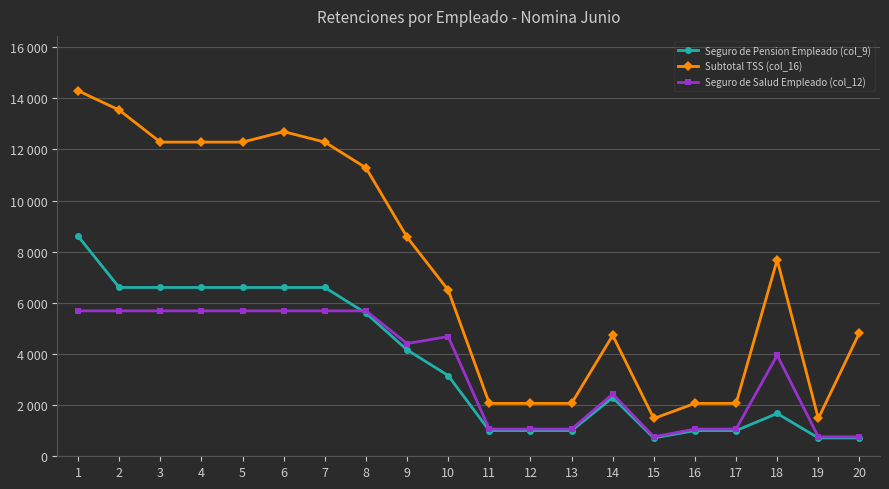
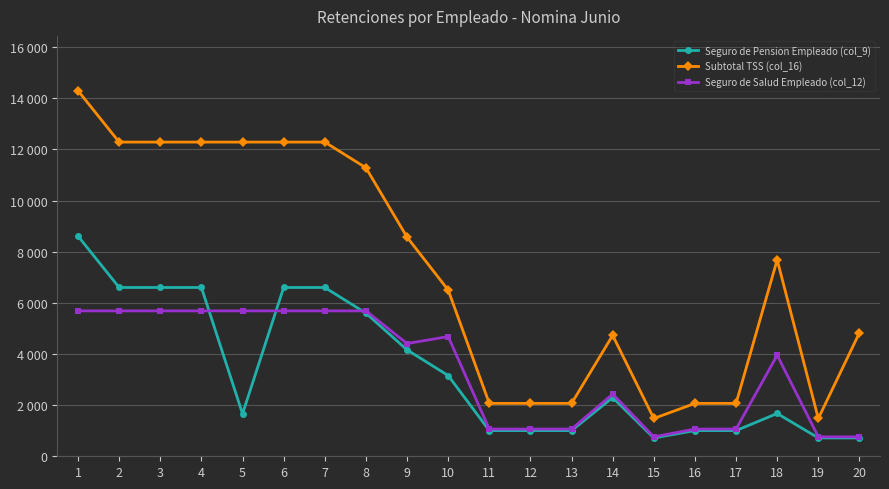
  {
    "Seguro de Pension Empleado (col_9)": {
      "1": 8600,
      "2": 6600,
      "3": 6600,
      "4": 6600,
-     "5": 6600,
+     "5": 1700,
      "6": 6600,
      "7": 6600,
      "9": 4200,
      "10": 3200,
      "14": 2300,
      "18": 1700
    },
    "Subtotal TSS (col_16)": {
      "1": 14300,
-     "2": 13500,
+     "2": 12300,
      "3": 12300,
      "4": 12300,
      "5": 12300,
-     "6": 12700,
+     "6": 12300,
      "7": 12300,
      "8": 11300,
      "9": 8600,
      "10": 6500,
      "11": 2100,
      "12": 2100,
      "13": 2100,
      "14": 4700,
      "15": 1500,
      "16": 2100,
      "17": 2100,
      "18": 7700,
      "19": 1500,
      "20": 4800
    },
    "Seguro de Salud Empleado (col_12)": {
      "1": 5700,
      "2": 5700,
      "3": 5700,
      "4": 5700,
      "5": 5700,
      "6": 5700,
      "7": 5700,
      "9": 4400,
      "10": 4700,
      "14": 2400,
      "18": 4000
    }
  }
